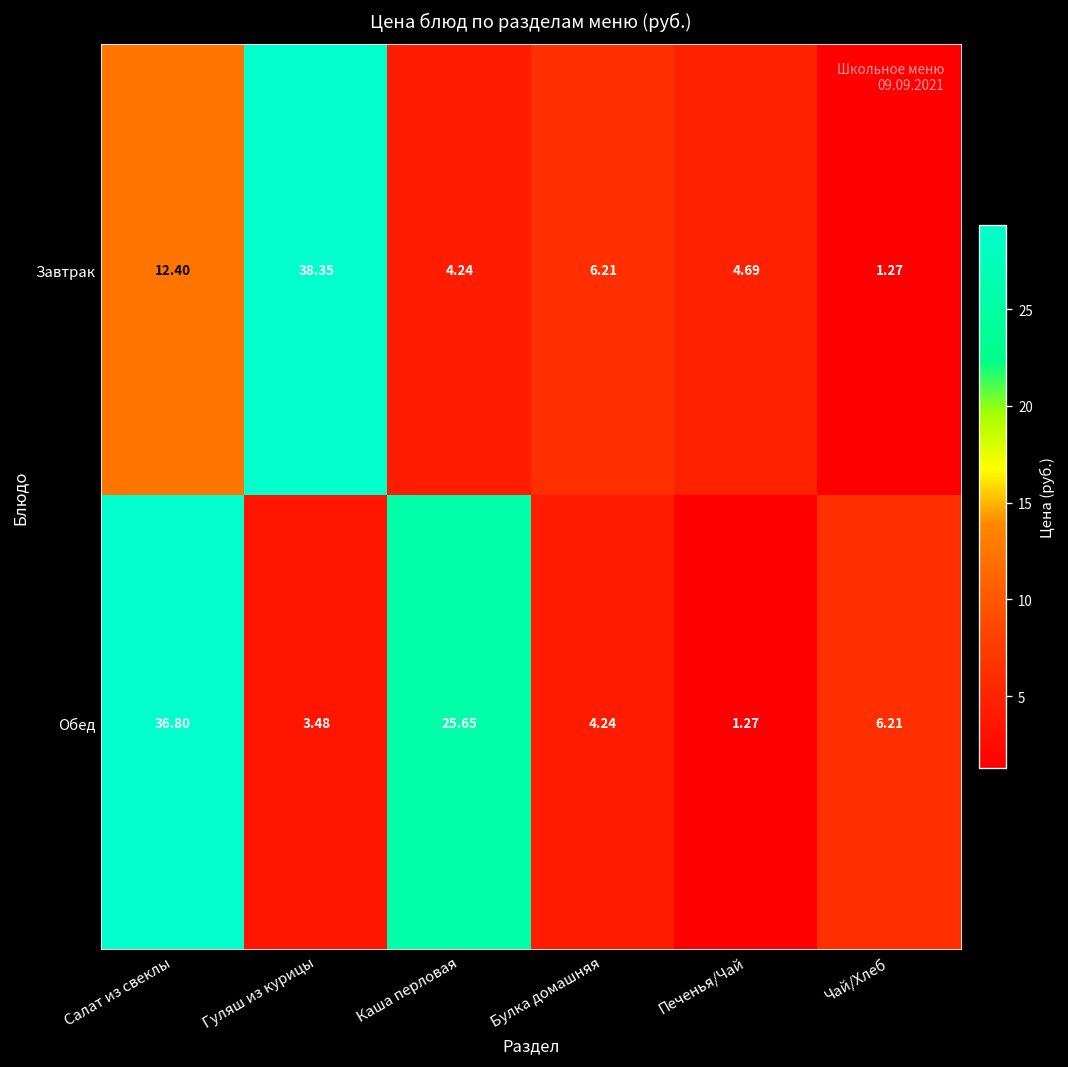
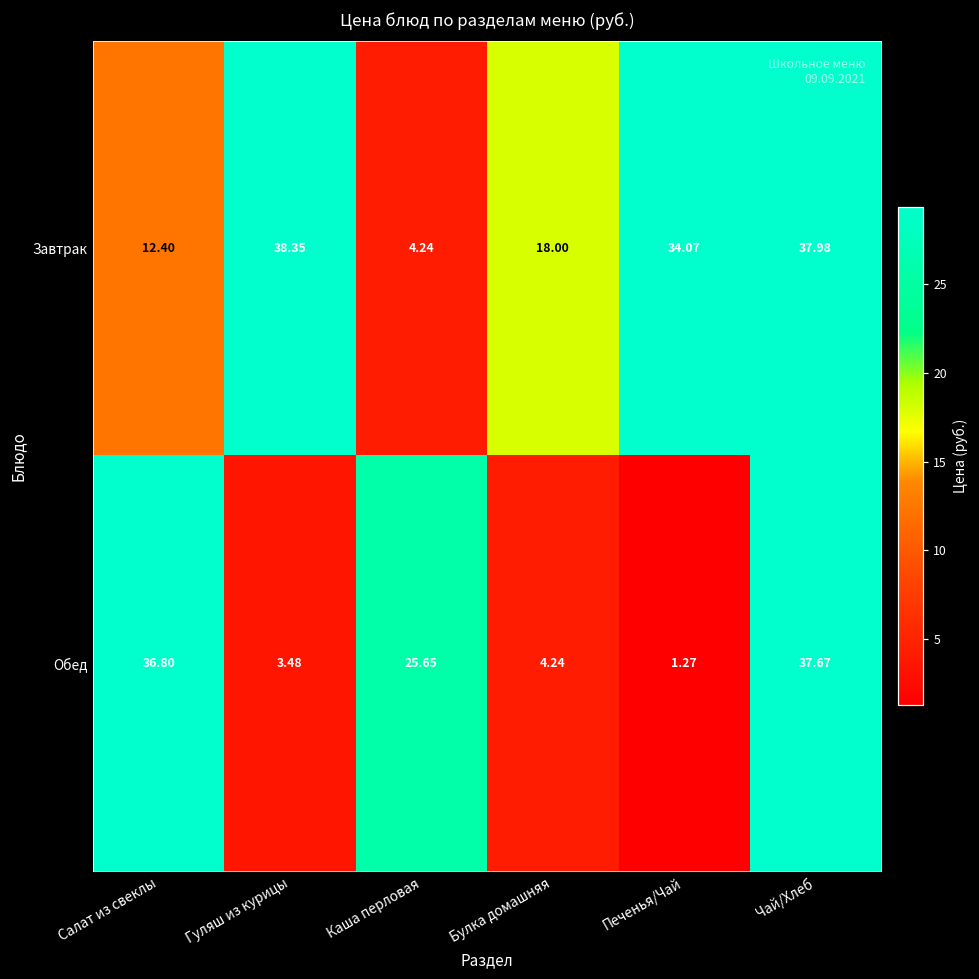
  {
    "Завтрак": {
      "Салат из свеклы": 12.40,
      "Гуляш из курицы": 38.35,
      "Каша перловая": 4.24,
-     "Булка домашняя": 6.21,
-     "Печенья/Чай": 4.69,
-     "Чай/Хлеб": 1.27
+     "Булка домашняя": 18.00,
+     "Печенья/Чай": 34.07,
+     "Чай/Хлеб": 37.98
    },
    "Обед": {
      "Салат из свеклы": 36.80,
      "Гуляш из курицы": 3.48,
      "Каша перловая": 25.65,
      "Булка домашняя": 4.24,
      "Печенья/Чай": 1.27,
-     "Чай/Хлеб": 6.21
+     "Чай/Хлеб": 37.67
    }
  }
